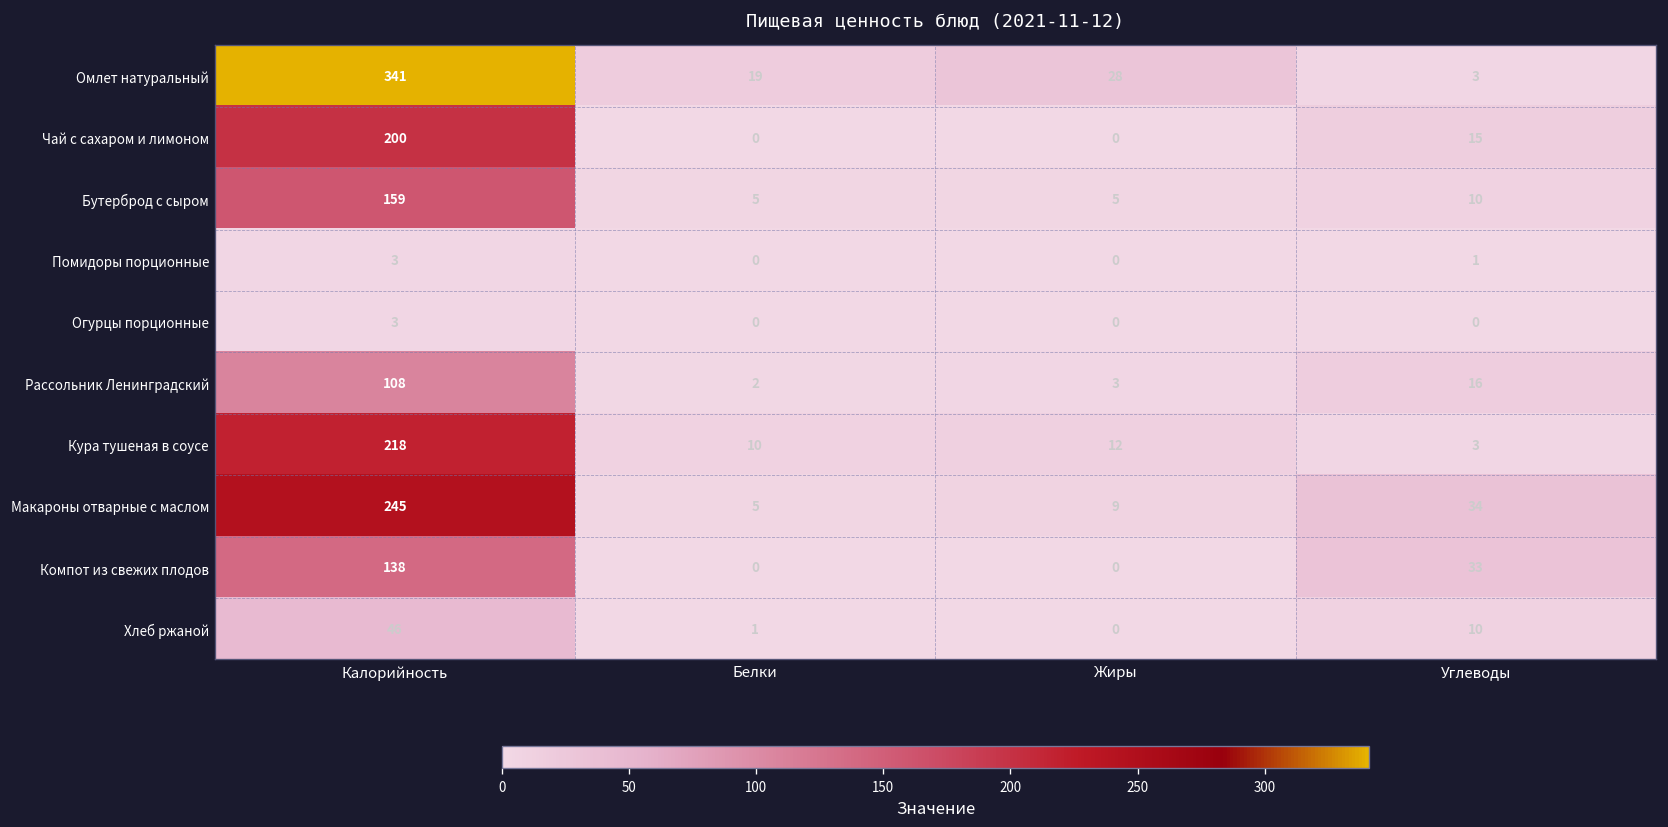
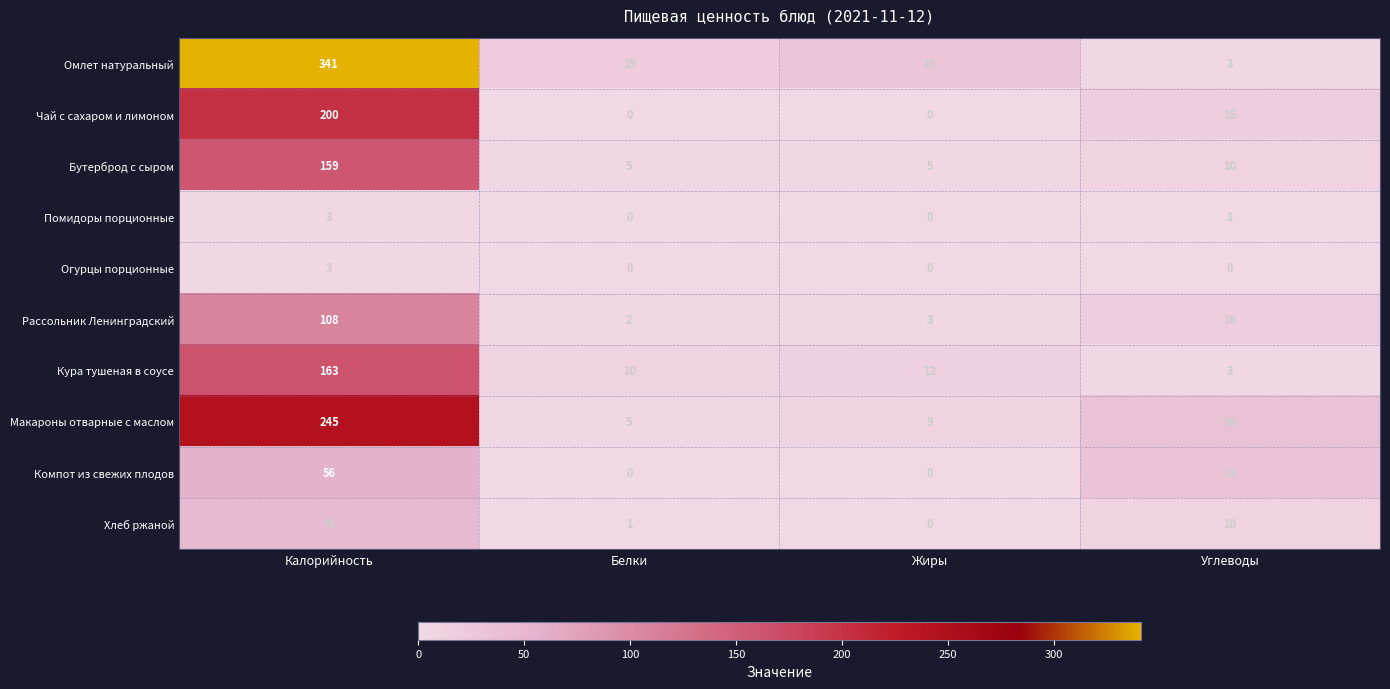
  {
    "Омлет натуральный": {
      "Калорийность": 341
    },
    "Чай с сахаром и лимоном": {
      "Калорийность": 200
    },
    "Бутерброд с сыром": {
      "Калорийность": 159
    },
    "Рассольник Ленинградский": {
      "Калорийность": 108
    },
    "Кура тушеная в соусе": {
-     "Калорийность": 218
+     "Калорийность": 163
    },
    "Макароны отварные с маслом": {
      "Калорийность": 245
    },
    "Компот из свежих плодов": {
-     "Калорийность": 138
+     "Калорийность": 56
    }
  }
